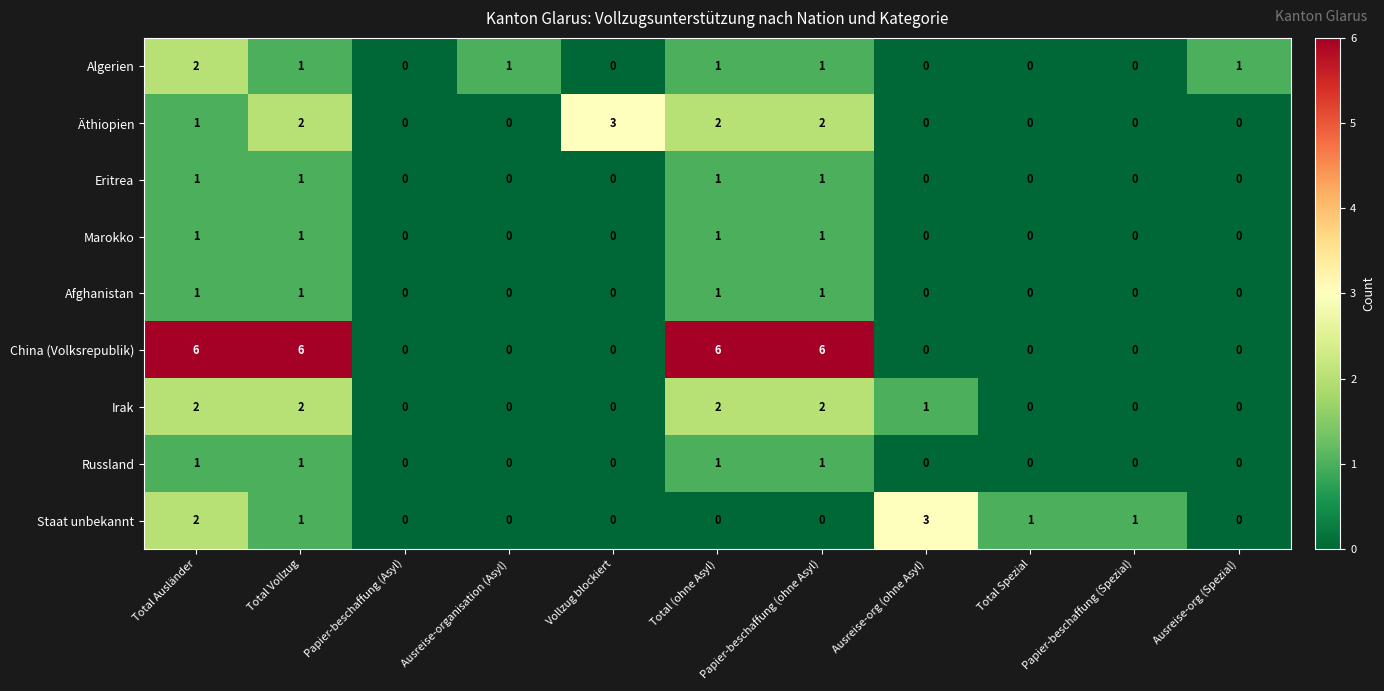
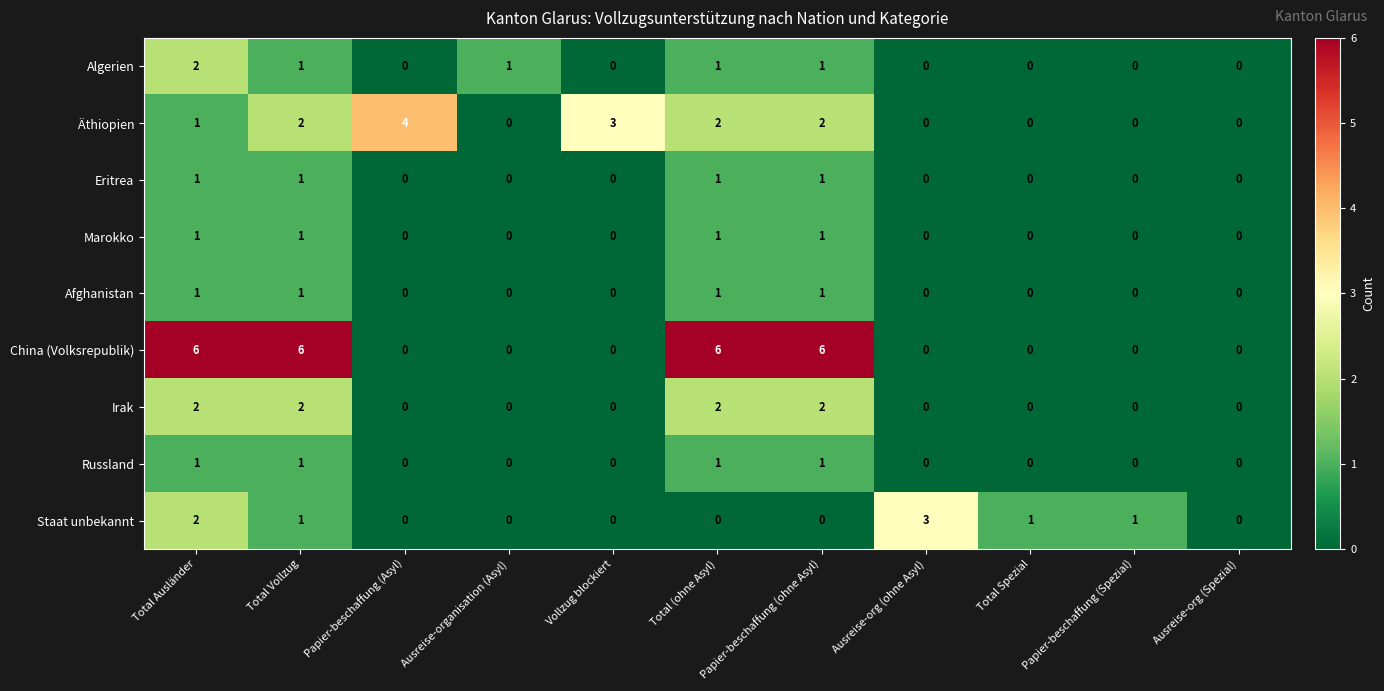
  {
    "Algerien": {
      "Total Ausländer": 2,
      "Total Vollzug": 1,
      "Papier-beschaffung (Asyl)": 0,
      "Ausreise-organisation (Asyl)": 1,
      "Vollzug blockiert": 0,
      "Total (ohne Asyl)": 1,
      "Papier-beschaffung (ohne Asyl)": 1,
      "Ausreise-org (ohne Asyl)": 0,
      "Total Spezial": 0,
      "Papier-beschaffung (Spezial)": 0,
-     "Ausreise-org (Spezial)": 1
+     "Ausreise-org (Spezial)": 0
    },
    "Äthiopien": {
      "Total Ausländer": 1,
      "Total Vollzug": 2,
-     "Papier-beschaffung (Asyl)": 0,
+     "Papier-beschaffung (Asyl)": 4,
      "Ausreise-organisation (Asyl)": 0,
      "Vollzug blockiert": 3,
      "Total (ohne Asyl)": 2,
      "Papier-beschaffung (ohne Asyl)": 2,
      "Ausreise-org (ohne Asyl)": 0,
      "Total Spezial": 0,
      "Papier-beschaffung (Spezial)": 0,
      "Ausreise-org (Spezial)": 0
    },
    "Eritrea": {
      "Total Ausländer": 1,
      "Total Vollzug": 1,
      "Papier-beschaffung (Asyl)": 0,
      "Ausreise-organisation (Asyl)": 0,
      "Vollzug blockiert": 0,
      "Total (ohne Asyl)": 1,
      "Papier-beschaffung (ohne Asyl)": 1,
      "Ausreise-org (ohne Asyl)": 0,
      "Total Spezial": 0,
      "Papier-beschaffung (Spezial)": 0,
      "Ausreise-org (Spezial)": 0
    },
    "Marokko": {
      "Total Ausländer": 1,
      "Total Vollzug": 1,
      "Papier-beschaffung (Asyl)": 0,
      "Ausreise-organisation (Asyl)": 0,
      "Vollzug blockiert": 0,
      "Total (ohne Asyl)": 1,
      "Papier-beschaffung (ohne Asyl)": 1,
      "Ausreise-org (ohne Asyl)": 0,
      "Total Spezial": 0,
      "Papier-beschaffung (Spezial)": 0,
      "Ausreise-org (Spezial)": 0
    },
    "Afghanistan": {
      "Total Ausländer": 1,
      "Total Vollzug": 1,
      "Papier-beschaffung (Asyl)": 0,
      "Ausreise-organisation (Asyl)": 0,
      "Vollzug blockiert": 0,
      "Total (ohne Asyl)": 1,
      "Papier-beschaffung (ohne Asyl)": 1,
      "Ausreise-org (ohne Asyl)": 0,
      "Total Spezial": 0,
      "Papier-beschaffung (Spezial)": 0,
      "Ausreise-org (Spezial)": 0
    },
    "China (Volksrepublik)": {
      "Total Ausländer": 6,
      "Total Vollzug": 6,
      "Papier-beschaffung (Asyl)": 0,
      "Ausreise-organisation (Asyl)": 0,
      "Vollzug blockiert": 0,
      "Total (ohne Asyl)": 6,
      "Papier-beschaffung (ohne Asyl)": 6,
      "Ausreise-org (ohne Asyl)": 0,
      "Total Spezial": 0,
      "Papier-beschaffung (Spezial)": 0,
      "Ausreise-org (Spezial)": 0
    },
    "Irak": {
      "Total Ausländer": 2,
      "Total Vollzug": 2,
      "Papier-beschaffung (Asyl)": 0,
      "Ausreise-organisation (Asyl)": 0,
      "Vollzug blockiert": 0,
      "Total (ohne Asyl)": 2,
      "Papier-beschaffung (ohne Asyl)": 2,
-     "Ausreise-org (ohne Asyl)": 1,
+     "Ausreise-org (ohne Asyl)": 0,
      "Total Spezial": 0,
      "Papier-beschaffung (Spezial)": 0,
      "Ausreise-org (Spezial)": 0
    },
    "Russland": {
      "Total Ausländer": 1,
      "Total Vollzug": 1,
      "Papier-beschaffung (Asyl)": 0,
      "Ausreise-organisation (Asyl)": 0,
      "Vollzug blockiert": 0,
      "Total (ohne Asyl)": 1,
      "Papier-beschaffung (ohne Asyl)": 1,
      "Ausreise-org (ohne Asyl)": 0,
      "Total Spezial": 0,
      "Papier-beschaffung (Spezial)": 0,
      "Ausreise-org (Spezial)": 0
    },
    "Staat unbekannt": {
      "Total Ausländer": 2,
      "Total Vollzug": 1,
      "Papier-beschaffung (Asyl)": 0,
      "Ausreise-organisation (Asyl)": 0,
      "Vollzug blockiert": 0,
      "Total (ohne Asyl)": 0,
      "Papier-beschaffung (ohne Asyl)": 0,
      "Ausreise-org (ohne Asyl)": 3,
      "Total Spezial": 1,
      "Papier-beschaffung (Spezial)": 1,
      "Ausreise-org (Spezial)": 0
    }
  }
